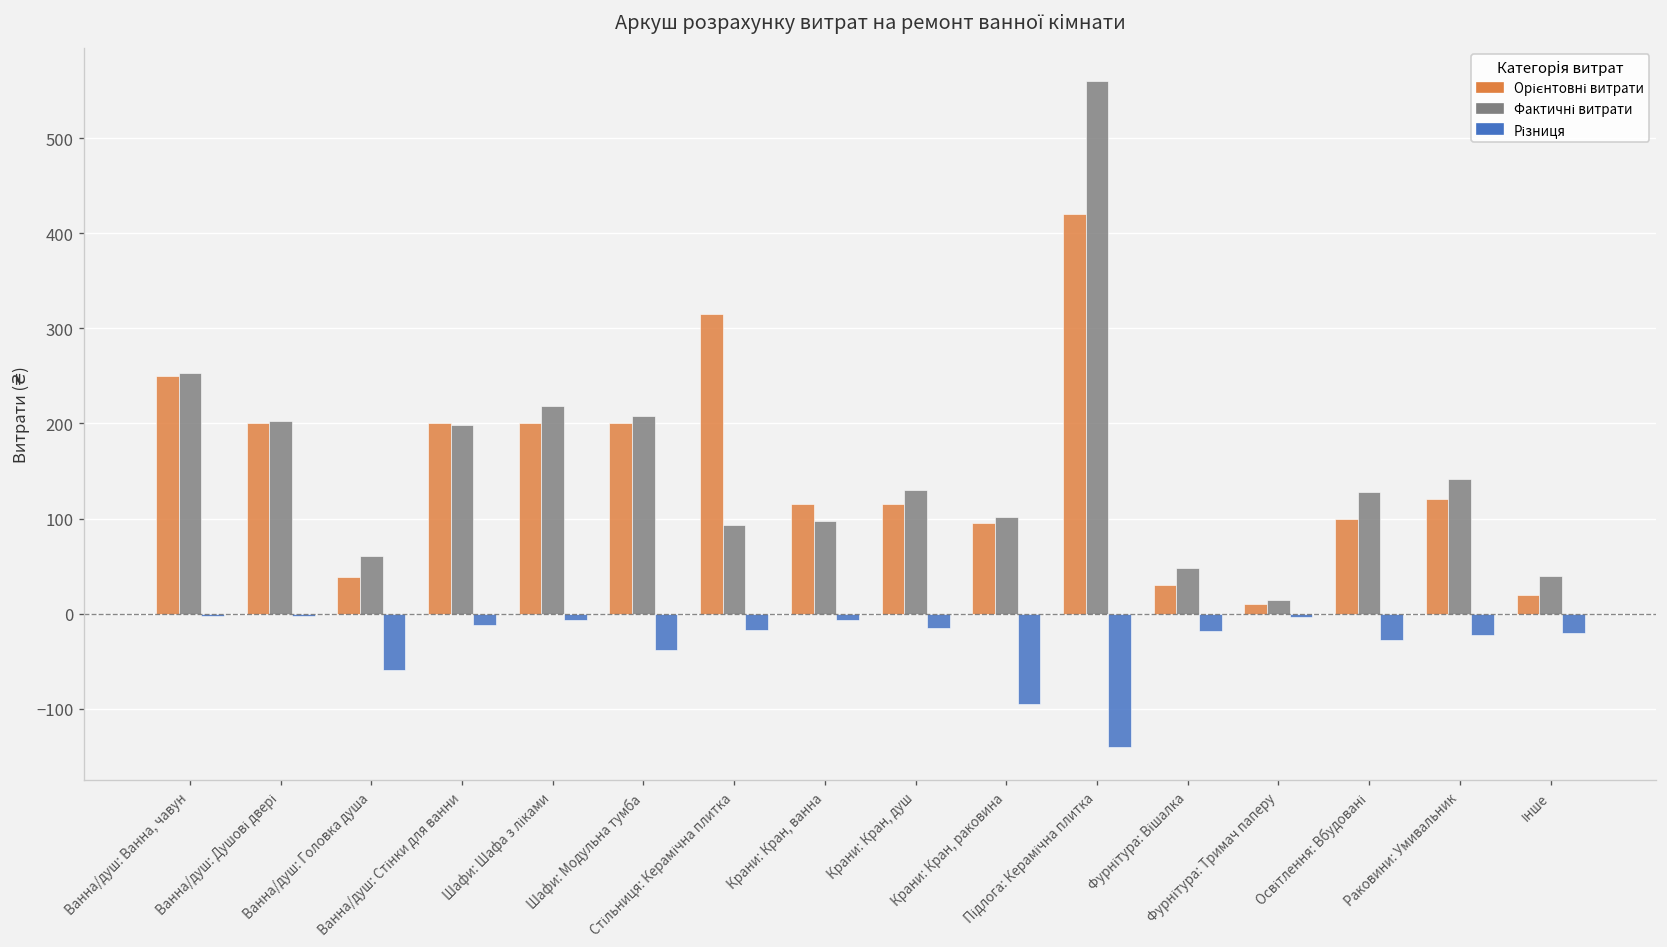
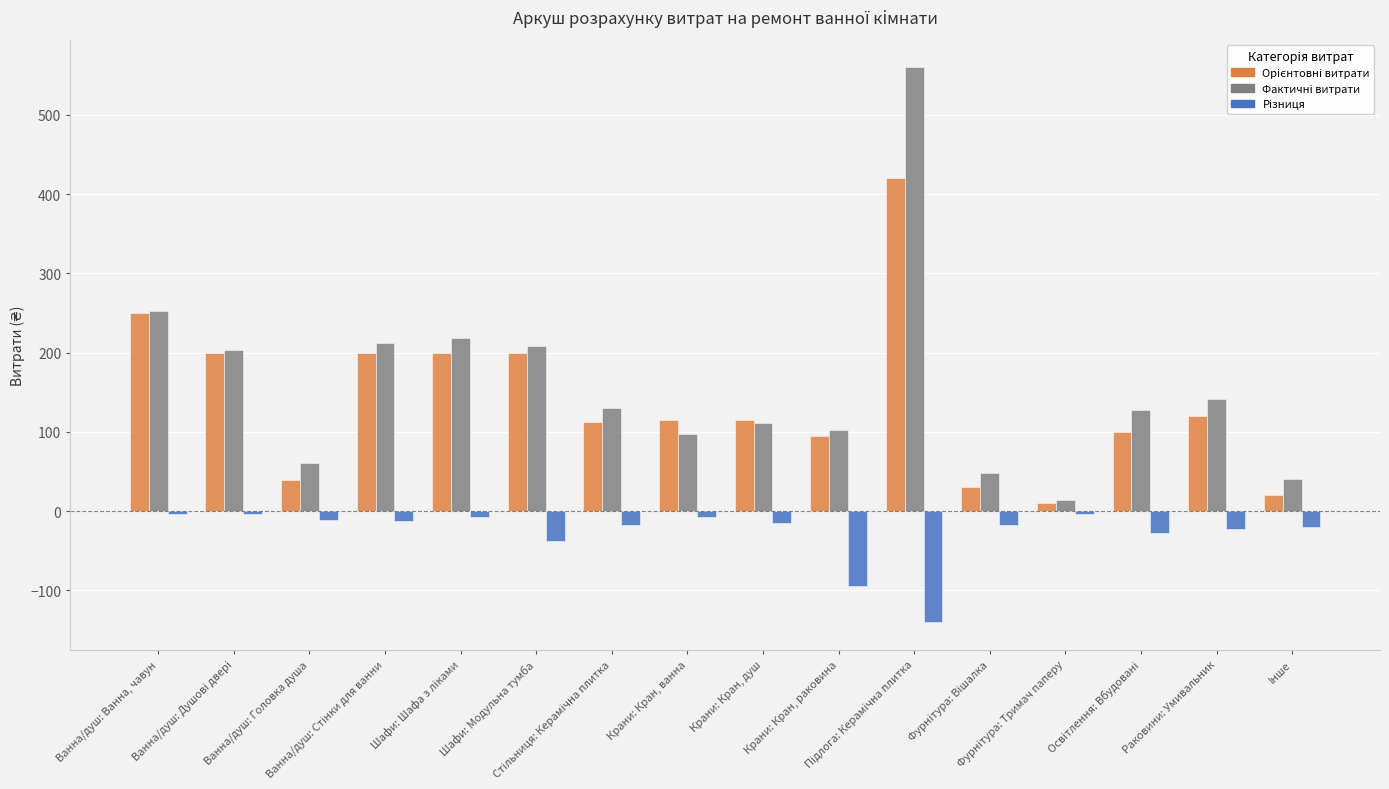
  {
    "Орієнтовні витрати": {
      "Ванна/душ: Ванна, чавун": 250,
      "Ванна/душ: Душові двері": 200,
      "Ванна/душ: Головка душа": 40,
      "Ванна/душ: Стінки для ванни": 200,
      "Шафи: Шафа з ліками": 200,
      "Шафи: Модульна тумба": 200,
-     "Стільниця: Керамічна плитка": 320,
+     "Стільниця: Керамічна плитка": 110,
      "Крани: Кран, ванна": 120,
      "Крани: Кран, душ": 120,
      "Крани: Кран, раковина": 100,
      "Підлога: Керамічна плитка": 420,
      "Фурнітура: Вішалка": 30,
      "Фурнітура: Тримач паперу": 10,
      "Освітлення: Вбудовані": 100,
      "Раковини: Умивальник": 120,
      "Інше": 20
    },
    "Фактичні витрати": {
      "Ванна/душ: Ванна, чавун": 250,
      "Ванна/душ: Душові двері": 200,
      "Ванна/душ: Головка душа": 60,
-     "Ванна/душ: Стінки для ванни": 200,
+     "Ванна/душ: Стінки для ванни": 210,
      "Шафи: Шафа з ліками": 220,
      "Шафи: Модульна тумба": 210,
-     "Стільниця: Керамічна плитка": 90,
+     "Стільниця: Керамічна плитка": 130,
      "Крани: Кран, ванна": 100,
-     "Крани: Кран, душ": 130,
+     "Крани: Кран, душ": 110,
      "Крани: Кран, раковина": 100,
      "Підлога: Керамічна плитка": 560,
      "Фурнітура: Вішалка": 50,
      "Фурнітура: Тримач паперу": 10,
      "Освітлення: Вбудовані": 130,
      "Раковини: Умивальник": 140,
      "Інше": 40
    },
    "Різниця": {
-     "Ванна/душ: Головка душа": -60,
+     "Ванна/душ: Головка душа": -10,
      "Ванна/душ: Стінки для ванни": -10,
      "Шафи: Шафа з ліками": -10,
      "Шафи: Модульна тумба": -40,
      "Стільниця: Керамічна плитка": -20,
      "Крани: Кран, ванна": -10,
      "Крани: Кран, душ": -20,
      "Крани: Кран, раковина": -100,
      "Підлога: Керамічна плитка": -140,
      "Фурнітура: Вішалка": -20,
      "Фурнітура: Тримач паперу": 0,
      "Освітлення: Вбудовані": -30,
      "Раковини: Умивальник": -20,
      "Інше": -20
    }
  }
